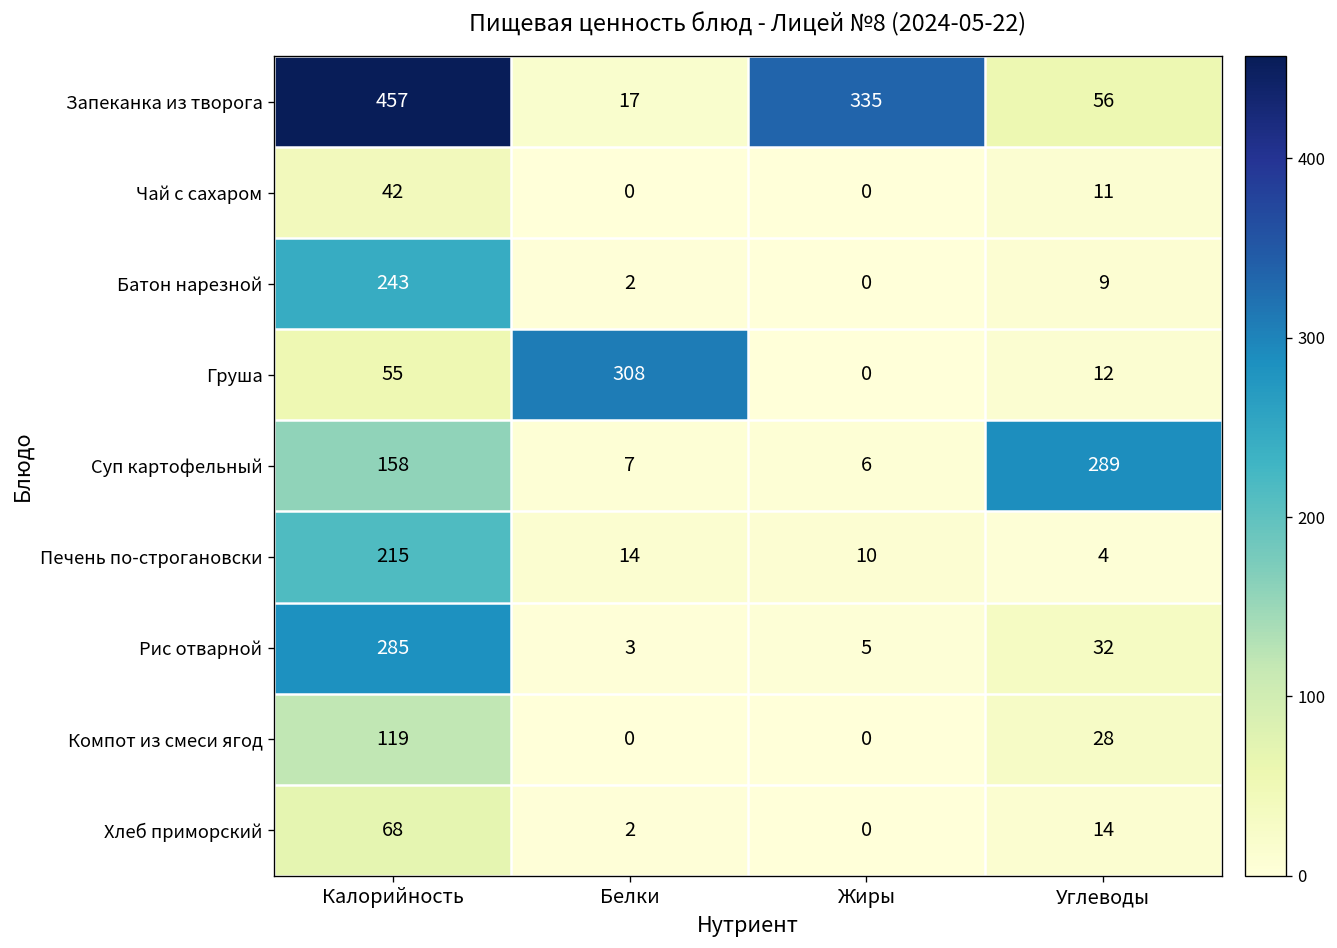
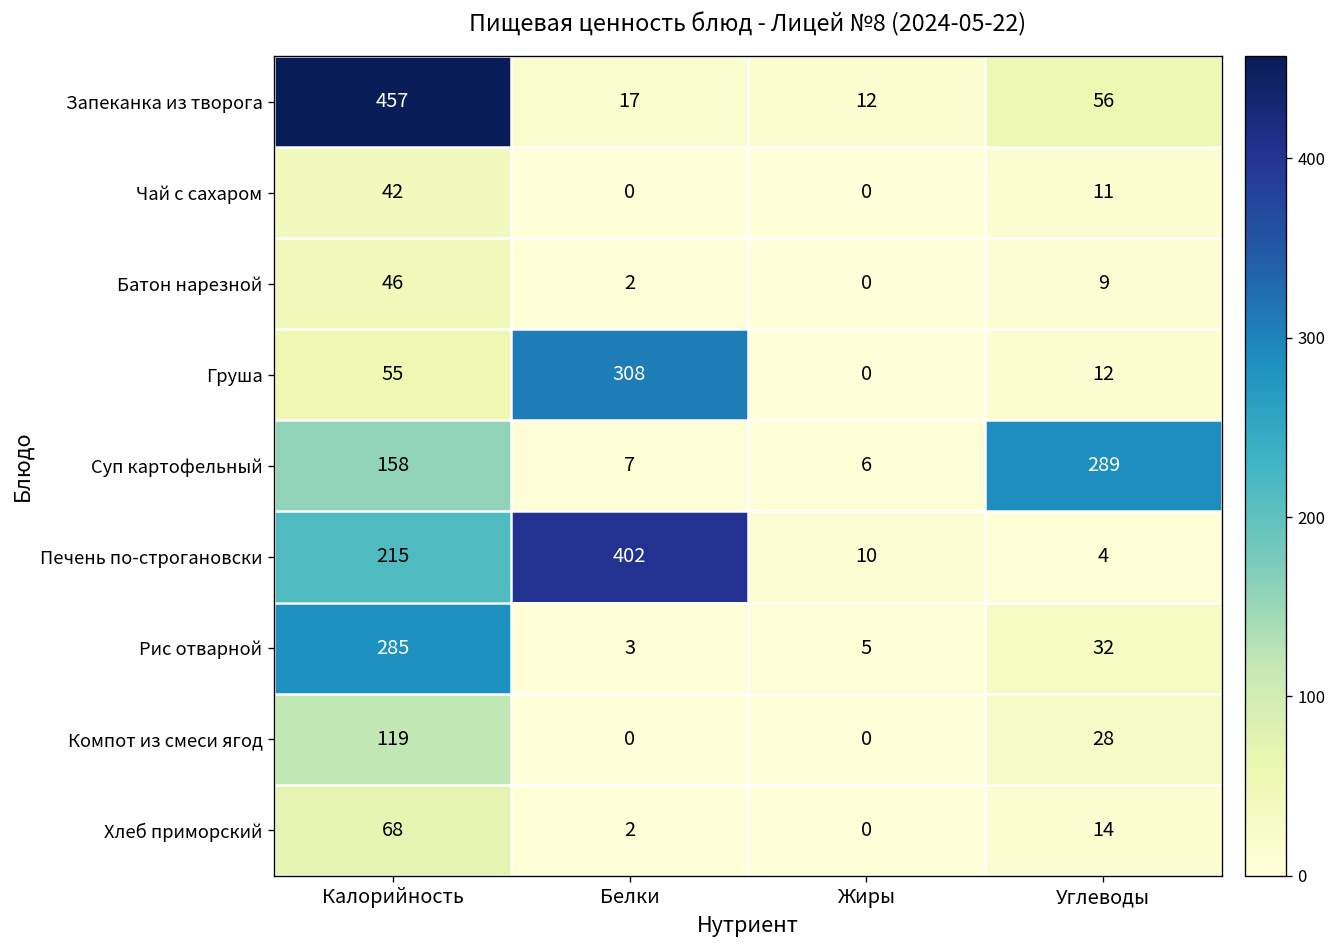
  {
    "Запеканка из творога": {
      "Калорийность": 457,
      "Белки": 17,
-     "Жиры": 335,
+     "Жиры": 12,
      "Углеводы": 56
    },
    "Чай с сахаром": {
      "Калорийность": 42,
      "Белки": 0,
      "Жиры": 0,
      "Углеводы": 11
    },
    "Батон нарезной": {
-     "Калорийность": 243,
+     "Калорийность": 46,
      "Белки": 2,
      "Жиры": 0,
      "Углеводы": 9
    },
    "Груша": {
      "Калорийность": 55,
      "Белки": 308,
      "Жиры": 0,
      "Углеводы": 12
    },
    "Суп картофельный": {
      "Калорийность": 158,
      "Белки": 7,
      "Жиры": 6,
      "Углеводы": 289
    },
    "Печень по-строгановски": {
      "Калорийность": 215,
-     "Белки": 14,
+     "Белки": 402,
      "Жиры": 10,
      "Углеводы": 4
    },
    "Рис отварной": {
      "Калорийность": 285,
      "Белки": 3,
      "Жиры": 5,
      "Углеводы": 32
    },
    "Компот из смеси ягод": {
      "Калорийность": 119,
      "Белки": 0,
      "Жиры": 0,
      "Углеводы": 28
    },
    "Хлеб приморский": {
      "Калорийность": 68,
      "Белки": 2,
      "Жиры": 0,
      "Углеводы": 14
    }
  }
